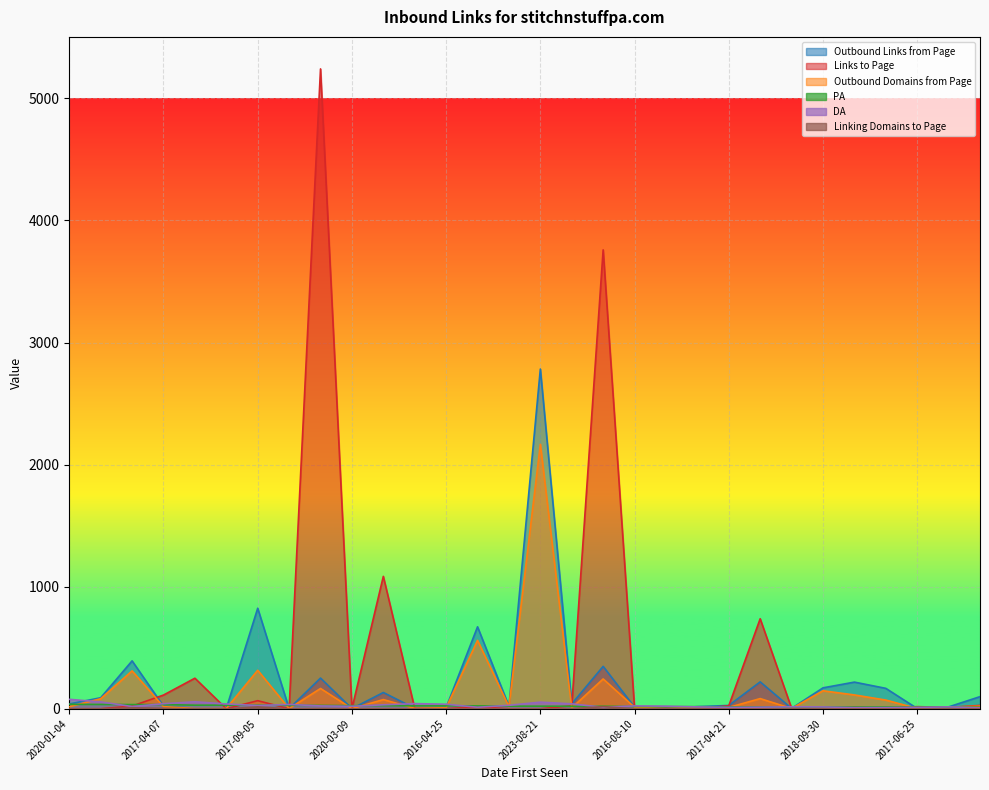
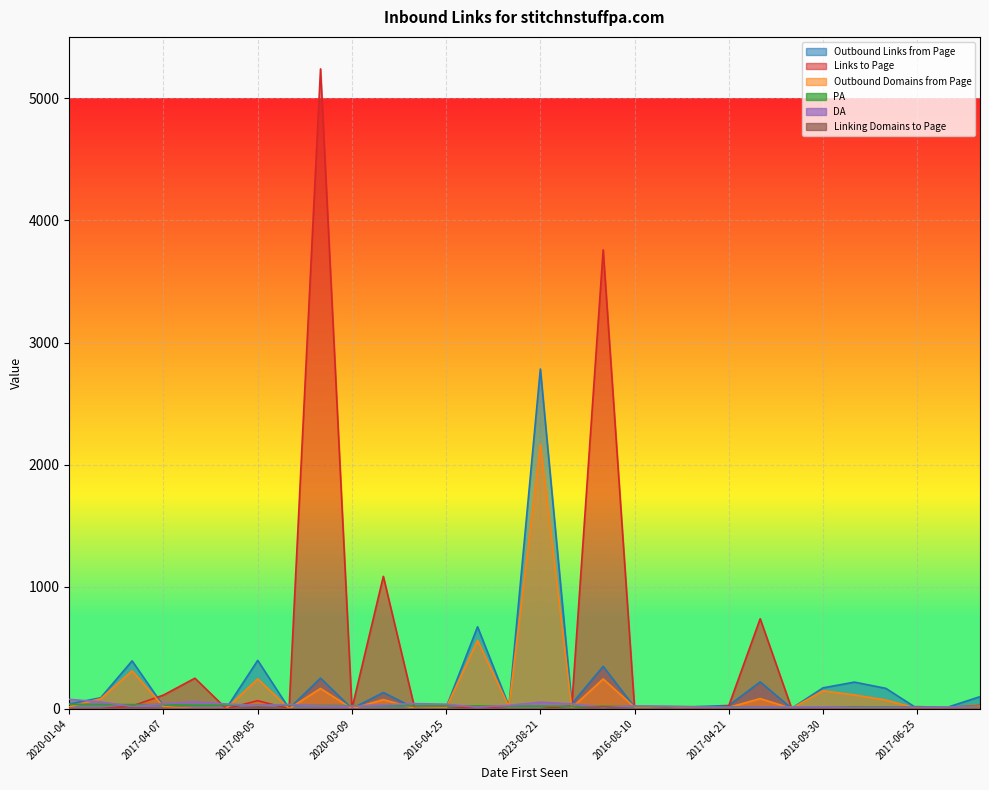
  {
    "Outbound Links from Page": {
-     "2017-09-05": 820,
+     "2017-09-05": 400,
      "2018-09-30": 170
    },
    "Links to Page": {
      "2017-04-07": 110,
      "2017-09-05": 70
    },
    "Outbound Domains from Page": {
-     "2017-09-05": 320,
+     "2017-09-05": 250,
      "2018-09-30": 150
    },
    "DA": {
      "2020-01-04": 80
    }
  }
